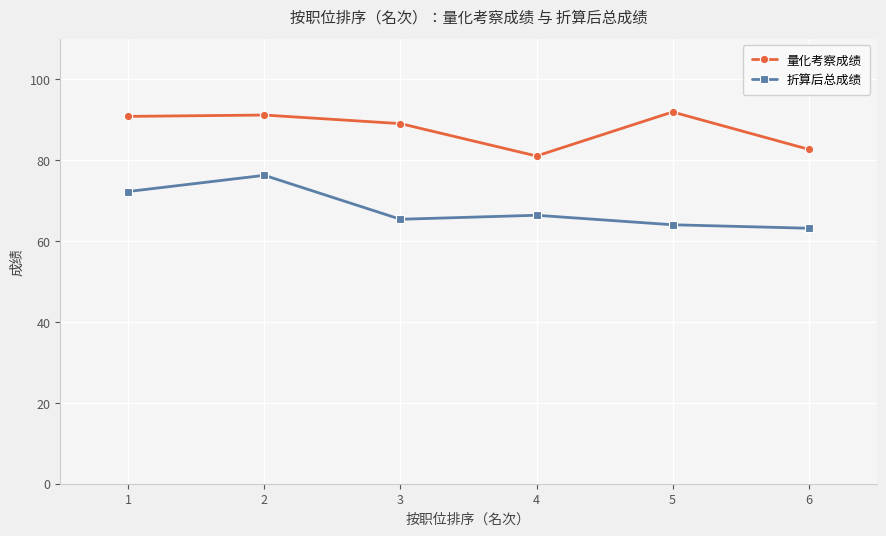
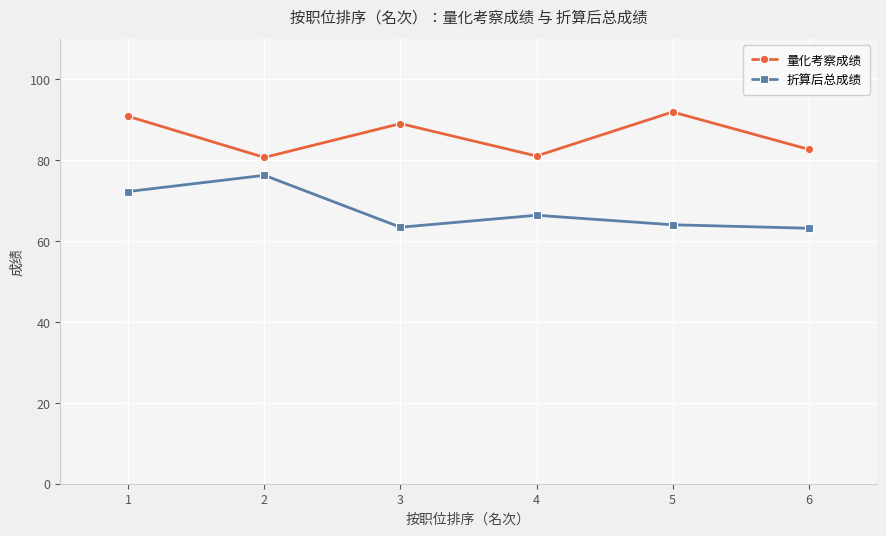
  {
    "量化考察成绩": {
      "1": 91,
-     "2": 91,
+     "2": 81,
      "3": 89,
      "4": 81,
      "5": 92,
      "6": 83
    },
    "折算后总成绩": {
      "1": 72,
      "2": 76,
-     "3": 65,
+     "3": 63,
      "4": 66,
      "5": 64,
      "6": 63
    }
  }
